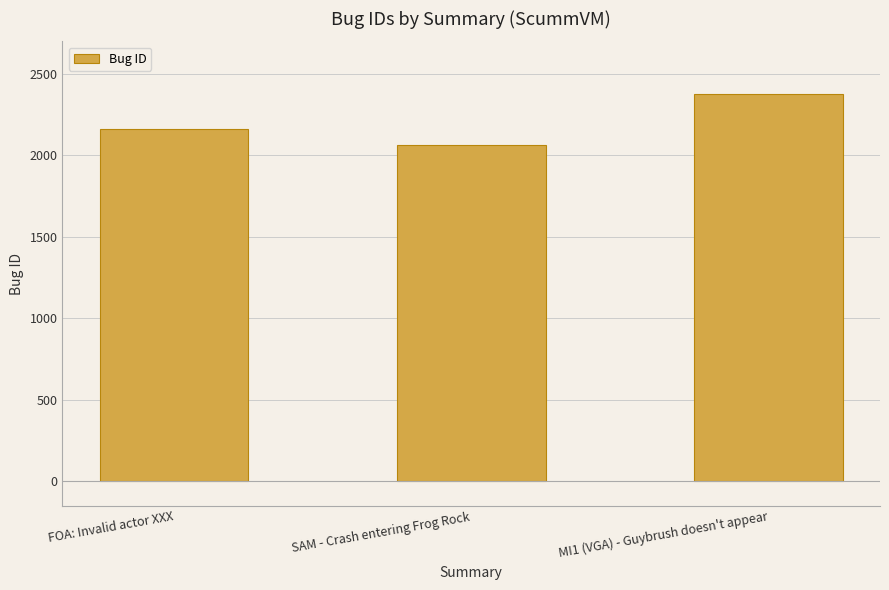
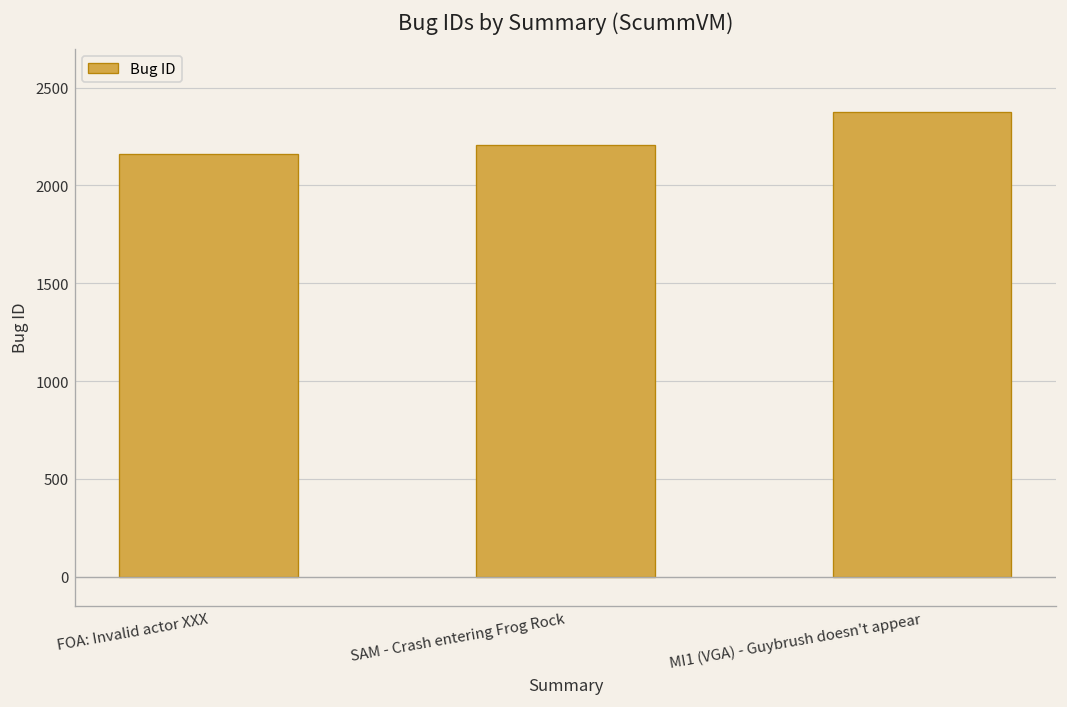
  {
    "FOA: Invalid actor XXX": 2160,
-   "SAM - Crash entering Frog Rock": 2060,
+   "SAM - Crash entering Frog Rock": 2210,
    "MI1 (VGA) - Guybrush doesn't appear": 2380
  }
